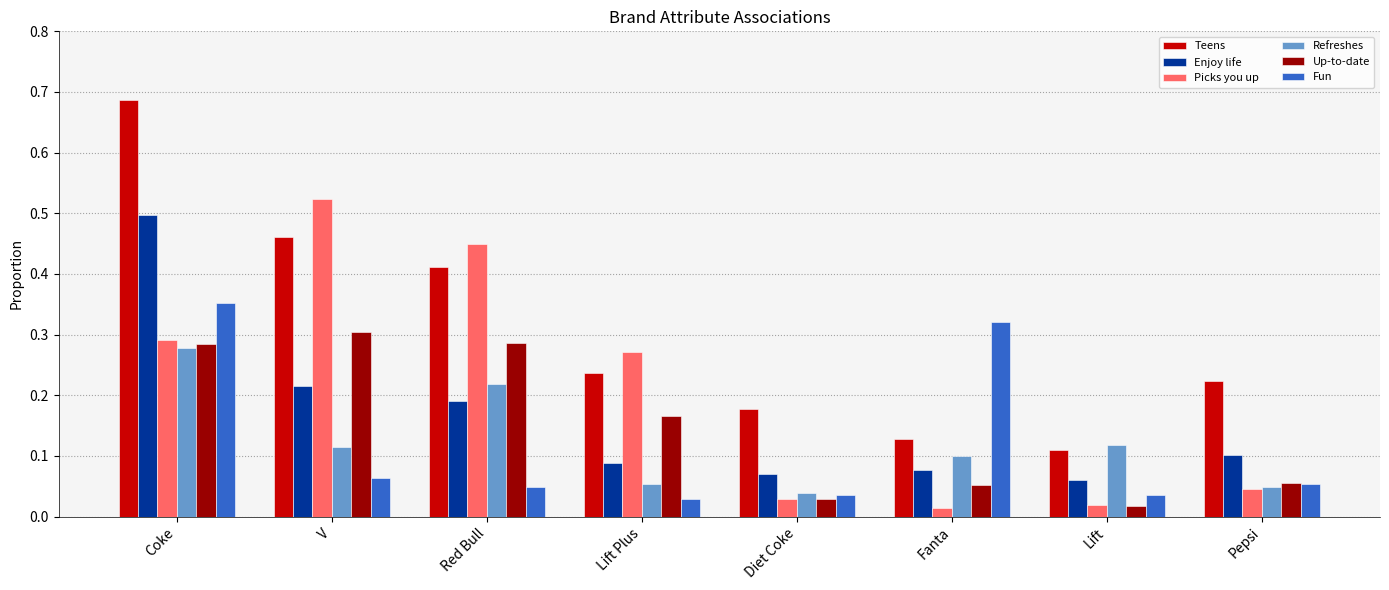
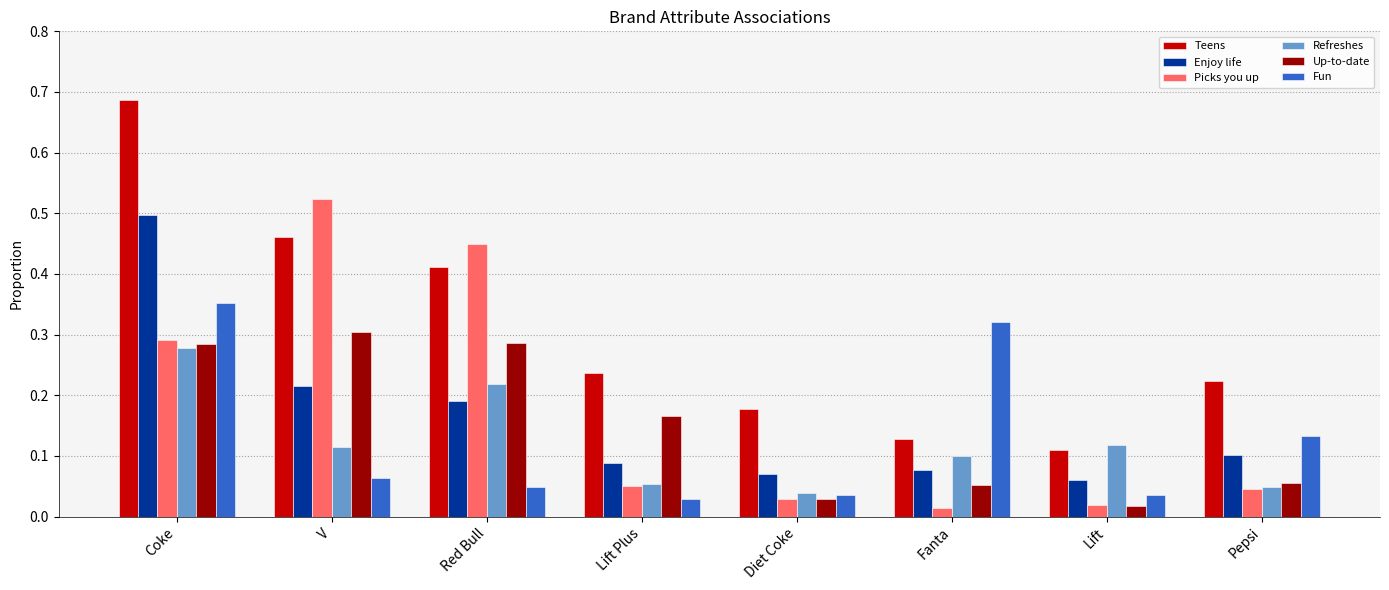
  {
    "Enjoy life": {
      "Coke": 0.50,
      "V": 0.22,
      "Red Bull": 0.19,
      "Lift Plus": 0.09,
      "Diet Coke": 0.07,
      "Fanta": 0.08,
      "Lift": 0.06,
      "Pepsi": 0.10
    },
    "Picks you up": {
      "Coke": 0.29,
      "V": 0.52,
      "Red Bull": 0.45,
-     "Lift Plus": 0.27,
+     "Lift Plus": 0.05,
      "Diet Coke": 0.03,
      "Fanta": 0.01,
      "Lift": 0.02,
      "Pepsi": 0.05
    },
    "Refreshes": {
      "Coke": 0.28,
      "V": 0.12,
      "Red Bull": 0.22,
      "Lift Plus": 0.05,
      "Diet Coke": 0.04,
      "Fanta": 0.10,
      "Lift": 0.12,
      "Pepsi": 0.05
    },
    "Fun": {
      "Coke": 0.35,
      "V": 0.06,
      "Red Bull": 0.05,
      "Lift Plus": 0.03,
      "Diet Coke": 0.04,
      "Fanta": 0.32,
      "Lift": 0.03,
-     "Pepsi": 0.05
+     "Pepsi": 0.13
    }
  }
